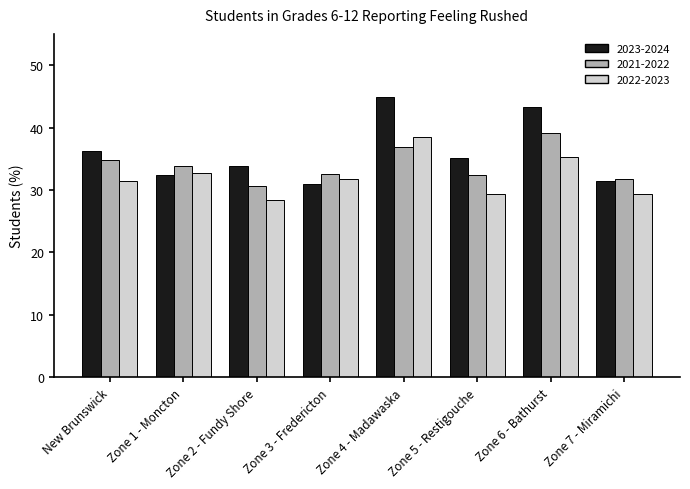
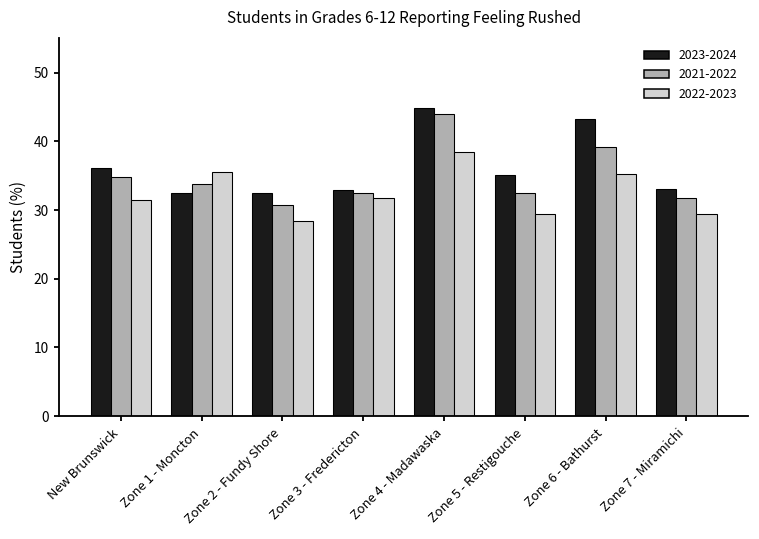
  {
    "2023-2024": {
      "New Brunswick": 36,
      "Zone 1 - Moncton": 32,
-     "Zone 2 - Fundy Shore": 34,
-     "Zone 3 - Fredericton": 31,
+     "Zone 2 - Fundy Shore": 33,
+     "Zone 3 - Fredericton": 33,
      "Zone 4 - Madawaska": 45,
      "Zone 5 - Restigouche": 35,
      "Zone 6 - Bathurst": 43,
-     "Zone 7 - Miramichi": 32
+     "Zone 7 - Miramichi": 33
    },
    "2021-2022": {
      "New Brunswick": 35,
      "Zone 1 - Moncton": 34,
      "Zone 2 - Fundy Shore": 31,
      "Zone 3 - Fredericton": 33,
-     "Zone 4 - Madawaska": 37,
+     "Zone 4 - Madawaska": 44,
      "Zone 5 - Restigouche": 32,
      "Zone 6 - Bathurst": 39,
      "Zone 7 - Miramichi": 32
    },
    "2022-2023": {
      "New Brunswick": 31,
-     "Zone 1 - Moncton": 33,
+     "Zone 1 - Moncton": 36,
      "Zone 2 - Fundy Shore": 28,
      "Zone 3 - Fredericton": 32,
      "Zone 4 - Madawaska": 38,
      "Zone 5 - Restigouche": 29,
      "Zone 6 - Bathurst": 35,
      "Zone 7 - Miramichi": 29
    }
  }
